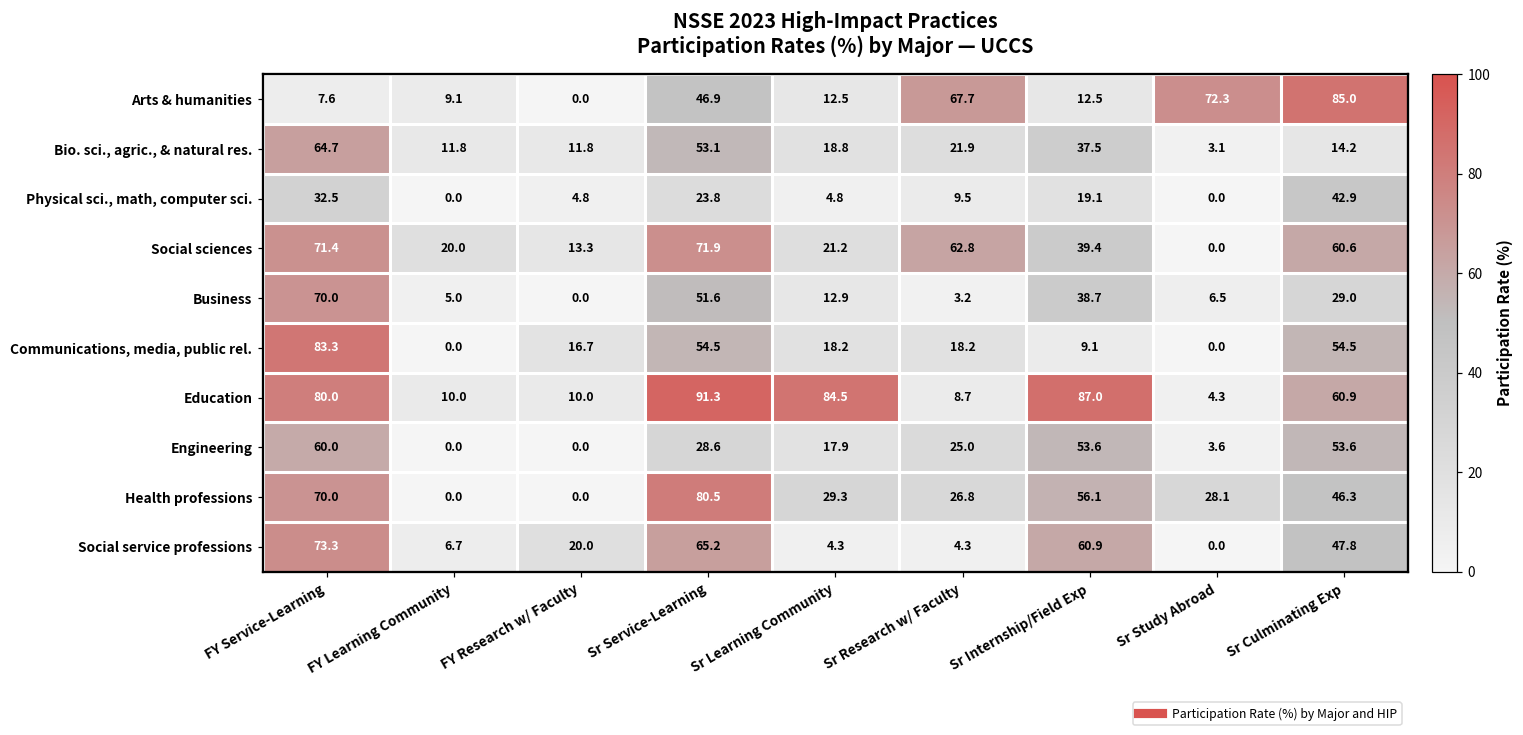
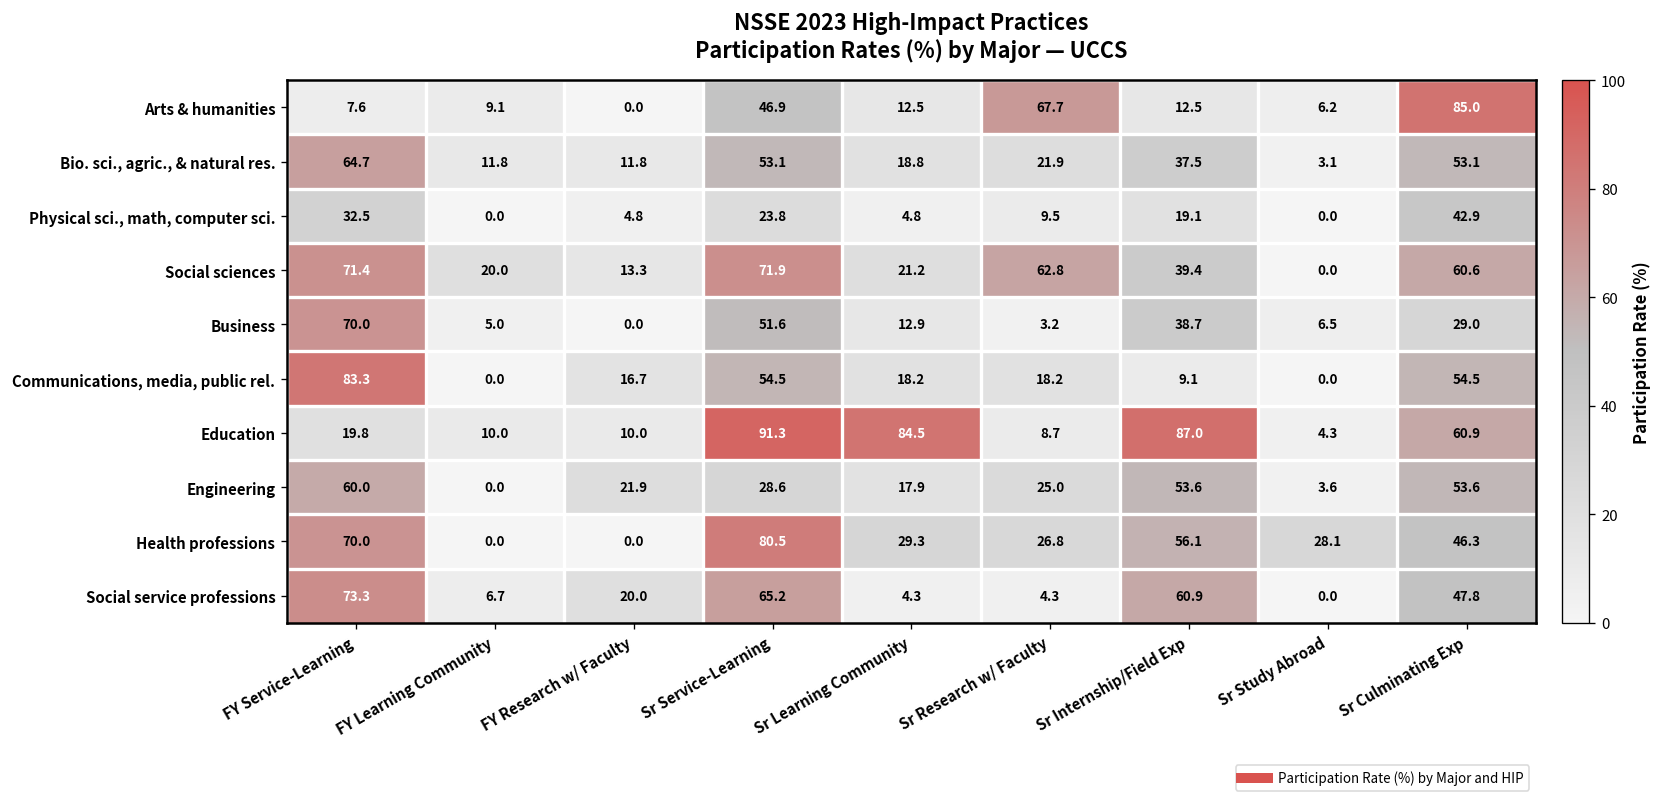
  {
    "Arts & humanities": {
      "FY Service-Learning": 7.6,
      "FY Learning Community": 9.1,
      "FY Research w/ Faculty": 0.0,
      "Sr Service-Learning": 46.9,
      "Sr Learning Community": 12.5,
      "Sr Research w/ Faculty": 67.7,
      "Sr Internship/Field Exp": 12.5,
-     "Sr Study Abroad": 72.3,
+     "Sr Study Abroad": 6.2,
      "Sr Culminating Exp": 85.0
    },
    "Bio. sci., agric., & natural res.": {
      "FY Service-Learning": 64.7,
      "FY Learning Community": 11.8,
      "FY Research w/ Faculty": 11.8,
      "Sr Service-Learning": 53.1,
      "Sr Learning Community": 18.8,
      "Sr Research w/ Faculty": 21.9,
      "Sr Internship/Field Exp": 37.5,
      "Sr Study Abroad": 3.1,
-     "Sr Culminating Exp": 14.2
+     "Sr Culminating Exp": 53.1
    },
    "Physical sci., math, computer sci.": {
      "FY Service-Learning": 32.5,
      "FY Learning Community": 0.0,
      "FY Research w/ Faculty": 4.8,
      "Sr Service-Learning": 23.8,
      "Sr Learning Community": 4.8,
      "Sr Research w/ Faculty": 9.5,
      "Sr Internship/Field Exp": 19.1,
      "Sr Study Abroad": 0.0,
      "Sr Culminating Exp": 42.9
    },
    "Social sciences": {
      "FY Service-Learning": 71.4,
      "FY Learning Community": 20.0,
      "FY Research w/ Faculty": 13.3,
      "Sr Service-Learning": 71.9,
      "Sr Learning Community": 21.2,
      "Sr Research w/ Faculty": 62.8,
      "Sr Internship/Field Exp": 39.4,
      "Sr Study Abroad": 0.0,
      "Sr Culminating Exp": 60.6
    },
    "Business": {
      "FY Service-Learning": 70.0,
      "FY Learning Community": 5.0,
      "FY Research w/ Faculty": 0.0,
      "Sr Service-Learning": 51.6,
      "Sr Learning Community": 12.9,
      "Sr Research w/ Faculty": 3.2,
      "Sr Internship/Field Exp": 38.7,
      "Sr Study Abroad": 6.5,
      "Sr Culminating Exp": 29.0
    },
    "Communications, media, public rel.": {
      "FY Service-Learning": 83.3,
      "FY Learning Community": 0.0,
      "FY Research w/ Faculty": 16.7,
      "Sr Service-Learning": 54.5,
      "Sr Learning Community": 18.2,
      "Sr Research w/ Faculty": 18.2,
      "Sr Internship/Field Exp": 9.1,
      "Sr Study Abroad": 0.0,
      "Sr Culminating Exp": 54.5
    },
    "Education": {
-     "FY Service-Learning": 80.0,
+     "FY Service-Learning": 19.8,
      "FY Learning Community": 10.0,
      "FY Research w/ Faculty": 10.0,
      "Sr Service-Learning": 91.3,
      "Sr Learning Community": 84.5,
      "Sr Research w/ Faculty": 8.7,
      "Sr Internship/Field Exp": 87.0,
      "Sr Study Abroad": 4.3,
      "Sr Culminating Exp": 60.9
    },
    "Engineering": {
      "FY Service-Learning": 60.0,
      "FY Learning Community": 0.0,
-     "FY Research w/ Faculty": 0.0,
+     "FY Research w/ Faculty": 21.9,
      "Sr Service-Learning": 28.6,
      "Sr Learning Community": 17.9,
      "Sr Research w/ Faculty": 25.0,
      "Sr Internship/Field Exp": 53.6,
      "Sr Study Abroad": 3.6,
      "Sr Culminating Exp": 53.6
    },
    "Health professions": {
      "FY Service-Learning": 70.0,
      "FY Learning Community": 0.0,
      "FY Research w/ Faculty": 0.0,
      "Sr Service-Learning": 80.5,
      "Sr Learning Community": 29.3,
      "Sr Research w/ Faculty": 26.8,
      "Sr Internship/Field Exp": 56.1,
      "Sr Study Abroad": 28.1,
      "Sr Culminating Exp": 46.3
    },
    "Social service professions": {
      "FY Service-Learning": 73.3,
      "FY Learning Community": 6.7,
      "FY Research w/ Faculty": 20.0,
      "Sr Service-Learning": 65.2,
      "Sr Learning Community": 4.3,
      "Sr Research w/ Faculty": 4.3,
      "Sr Internship/Field Exp": 60.9,
      "Sr Study Abroad": 0.0,
      "Sr Culminating Exp": 47.8
    }
  }
